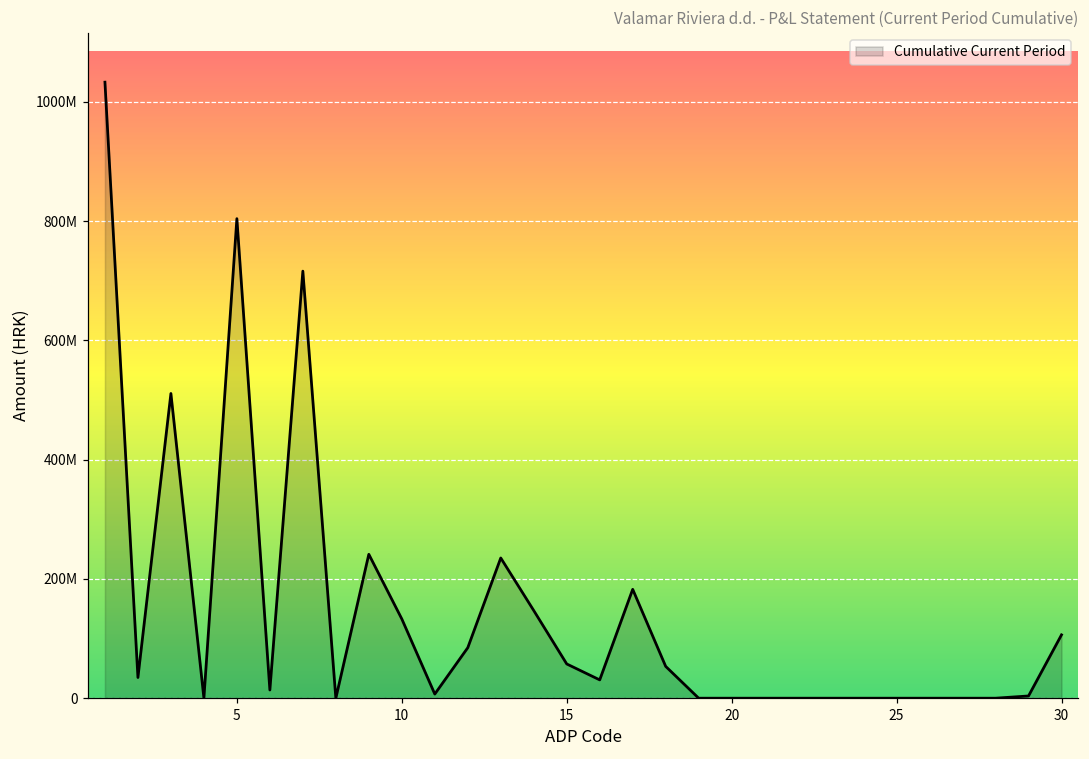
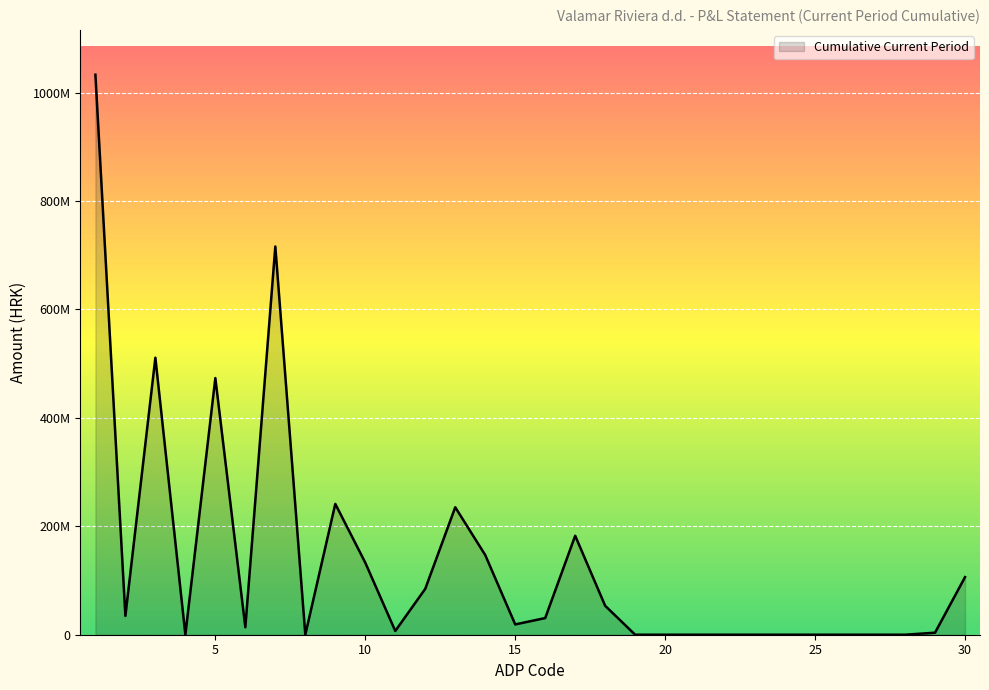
  {
-   "5": 800000000,
+   "5": 470000000,
    "10": 130000000,
-   "15": 60000000,
+   "15": 20000000,
    "20": 0,
    "25": 0,
    "30": 110000000
  }
